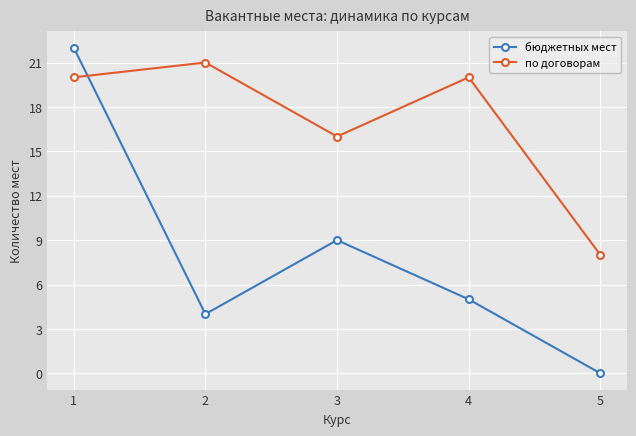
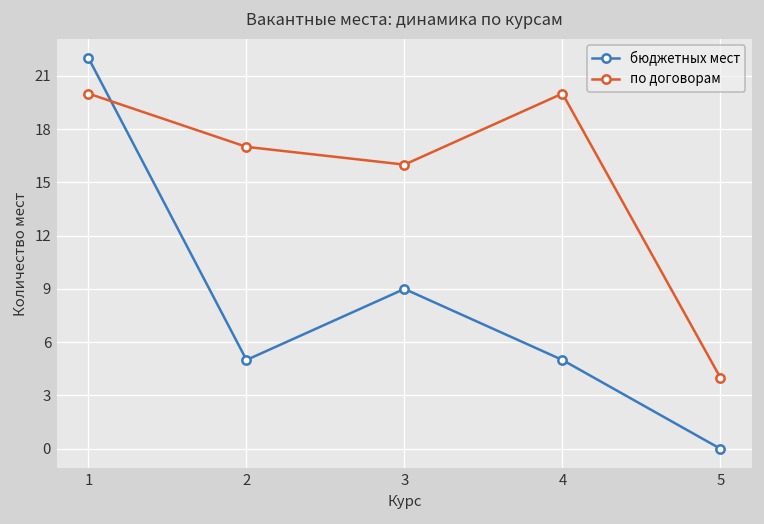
  {
    "бюджетных мест": {
      "1": 22,
-     "2": 4,
+     "2": 5,
      "3": 9,
      "4": 5,
      "5": 0
    },
    "по договорам": {
      "1": 20,
-     "2": 21,
+     "2": 17,
      "3": 16,
      "4": 20,
-     "5": 8
+     "5": 4
    }
  }
